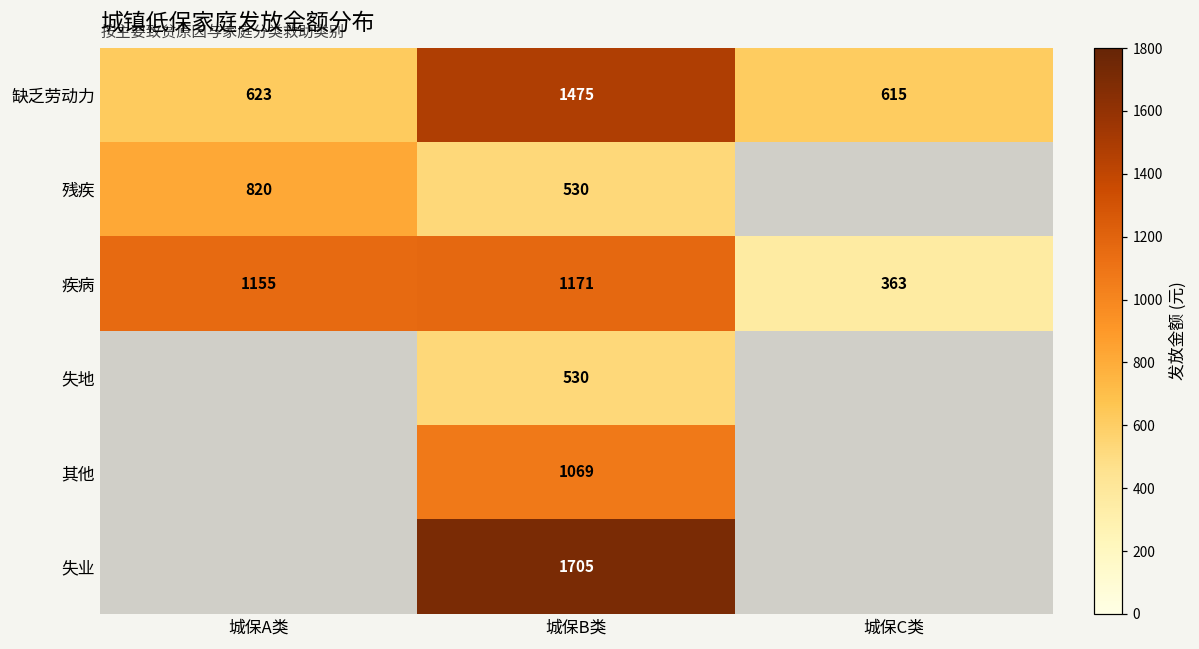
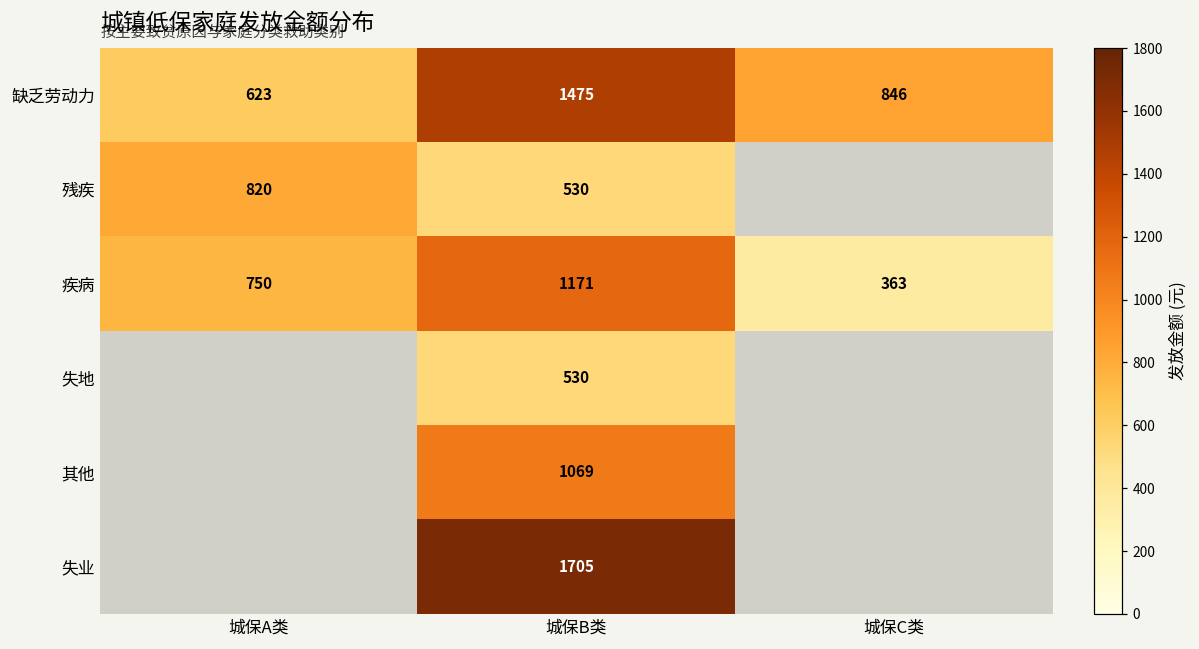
  {
    "缺乏劳动力": {
      "城保A类": 623,
      "城保B类": 1475,
-     "城保C类": 615
+     "城保C类": 846
    },
    "残疾": {
      "城保A类": 820,
      "城保B类": 530
    },
    "疾病": {
-     "城保A类": 1155,
+     "城保A类": 750,
      "城保B类": 1171,
      "城保C类": 363
    },
    "失地": {
      "城保B类": 530
    },
    "其他": {
      "城保B类": 1069
    },
    "失业": {
      "城保B类": 1705
    }
  }
